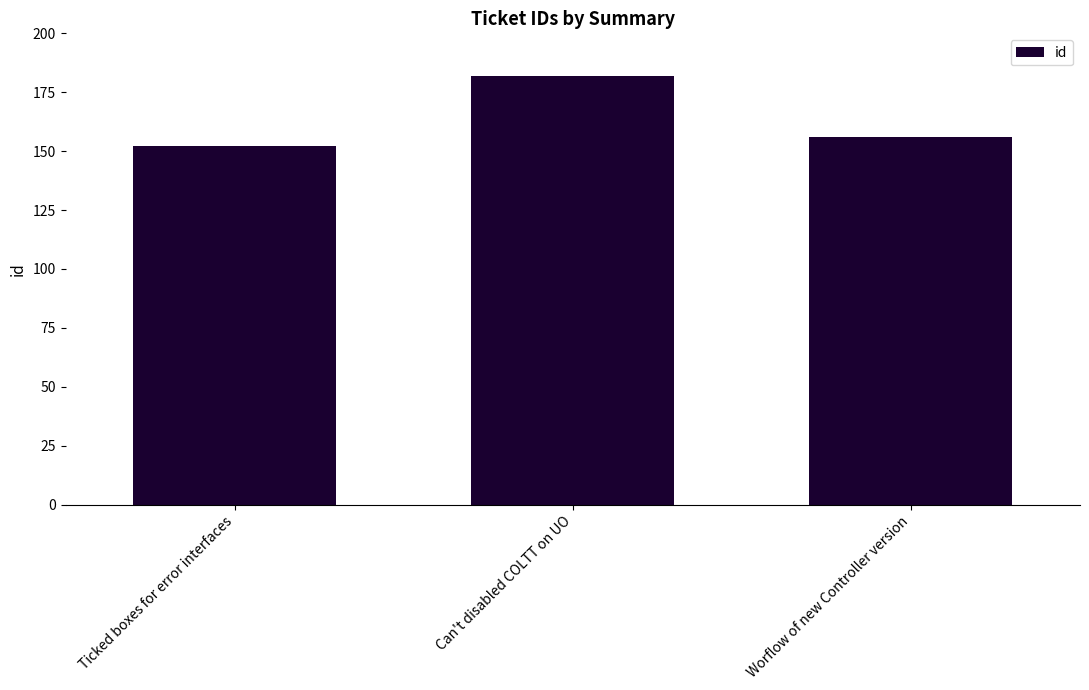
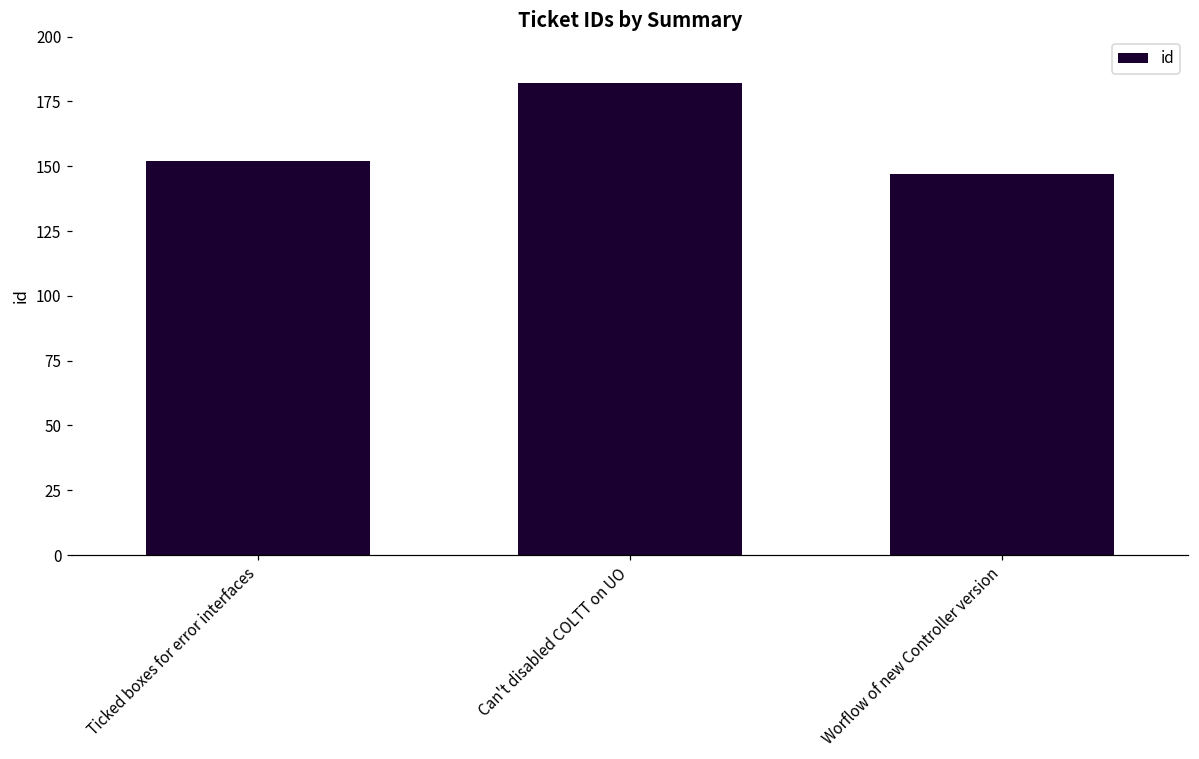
  {
    "Ticked boxes for error interfaces": 152,
    "Can't disabled COLTT on UO": 182,
-   "Worflow of new Controller version": 156
+   "Worflow of new Controller version": 147
  }
